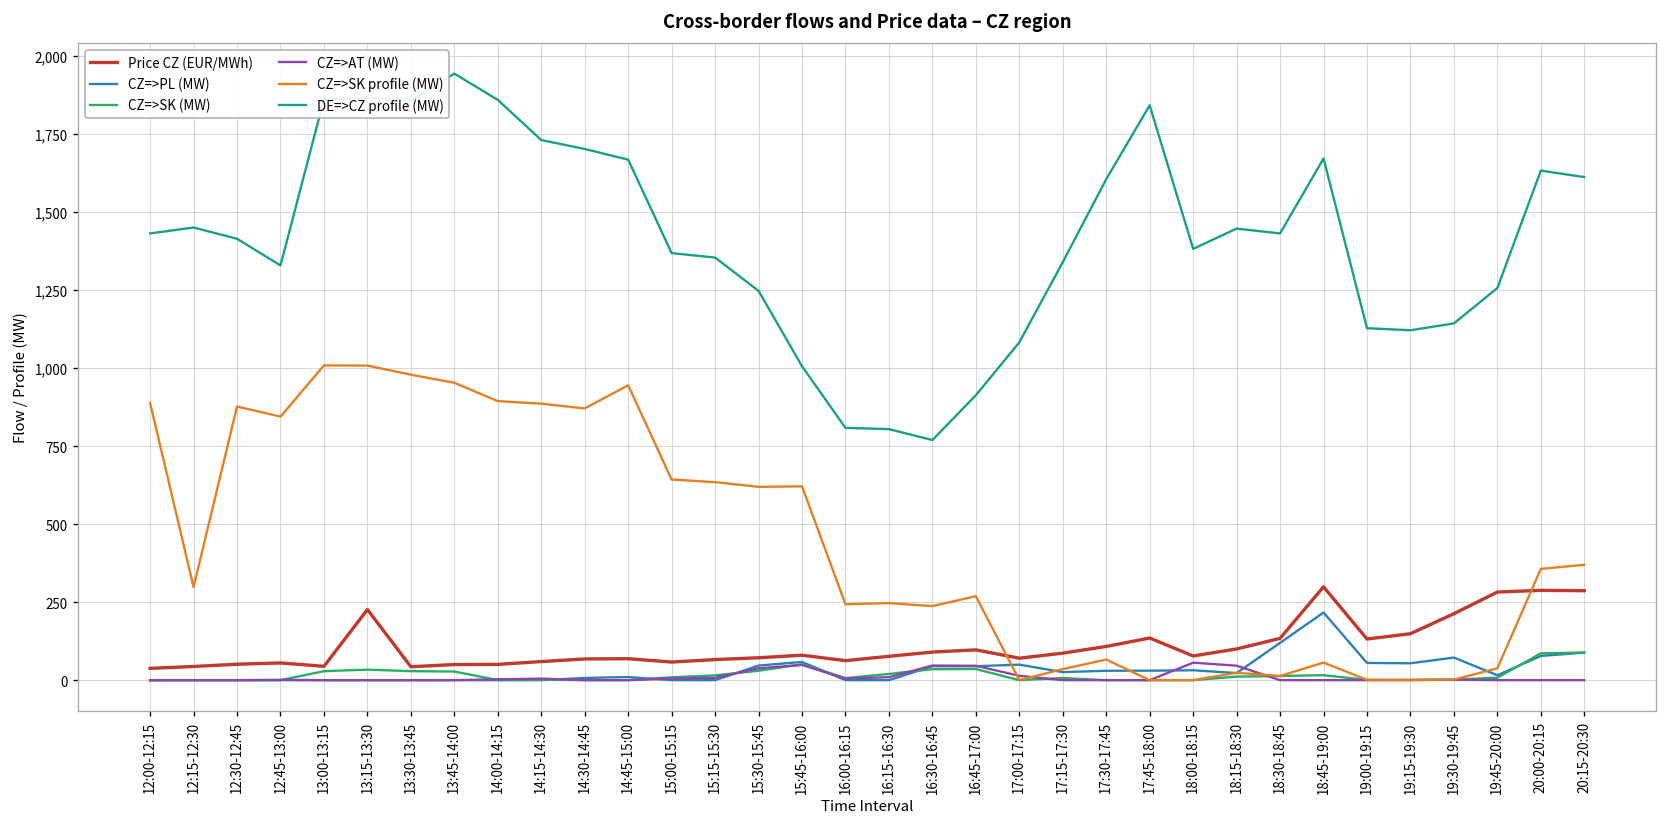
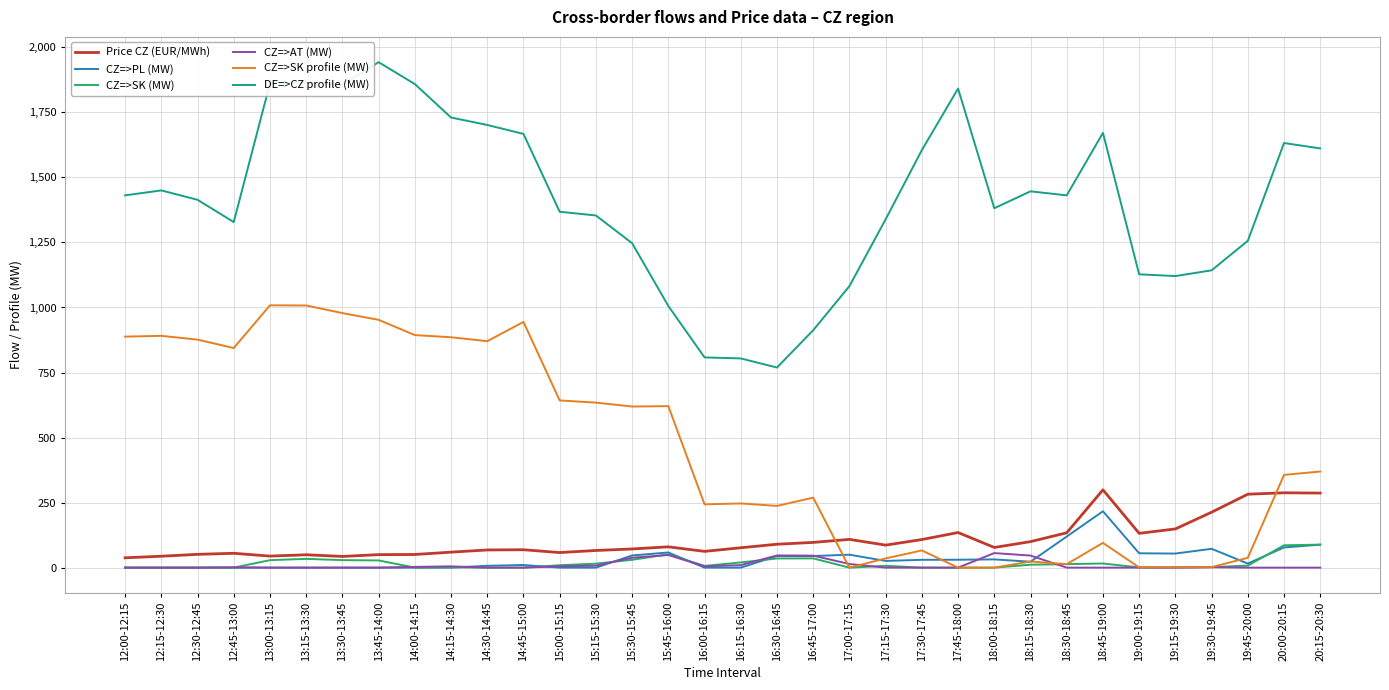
  {
    "Price CZ (EUR/MWh)": {
      "12:00-12:15": "40",
      "12:15-12:30": "40",
      "12:30-12:45": "50",
      "12:45-13:00": "60",
      "13:00-13:15": "40",
-     "13:15-13:30": "230",
+     "13:15-13:30": "50",
      "13:30-13:45": "40",
      "13:45-14:00": "50",
      "14:00-14:15": "50",
      "14:15-14:30": "60",
      "14:30-14:45": "70",
      "14:45-15:00": "70",
      "15:00-15:15": "60",
      "15:15-15:30": "70",
      "15:30-15:45": "70",
      "15:45-16:00": "80",
      "16:00-16:15": "60",
      "16:15-16:30": "80",
      "16:30-16:45": "90",
      "16:45-17:00": "100",
-     "17:00-17:15": "70",
+     "17:00-17:15": "110",
      "17:15-17:30": "90",
      "17:30-17:45": "110",
      "17:45-18:00": "140",
      "18:00-18:15": "80",
      "18:15-18:30": "100",
      "18:30-18:45": "130",
      "18:45-19:00": "300",
      "19:00-19:15": "130",
      "19:15-19:30": "150",
      "19:30-19:45": "210",
      "19:45-20:00": "280",
      "20:00-20:15": "290",
      "20:15-20:30": "290"
    },
    "CZ=>PL (MW)": {
      "14:45-15:00": "10",
      "17:00-17:15": "50",
      "17:30-17:45": "30",
      "17:45-18:00": "30",
      "18:00-18:15": "30",
      "18:30-18:45": "120",
      "18:45-19:00": "220",
      "19:00-19:15": "60",
      "19:15-19:30": "50",
      "19:30-19:45": "70"
    },
    "CZ=>AT (MW)": {
      "17:00-17:15": "10",
      "18:00-18:15": "60",
      "18:15-18:30": "50",
      "18:30-18:45": "0",
      "18:45-19:00": "0",
      "20:00-20:15": "0",
      "20:15-20:30": "0"
    },
    "CZ=>SK profile (MW)": {
      "12:00-12:15": "890",
-     "12:15-12:30": "300",
+     "12:15-12:30": "890",
      "12:30-12:45": "880",
      "12:45-13:00": "840",
      "13:00-13:15": "1,010",
      "13:15-13:30": "1,010",
      "13:30-13:45": "980",
      "13:45-14:00": "950",
      "14:00-14:15": "890",
      "14:15-14:30": "890",
      "14:30-14:45": "870",
      "14:45-15:00": "940",
      "15:00-15:15": "640",
      "15:15-15:30": "630",
      "15:30-15:45": "620",
      "15:45-16:00": "620",
      "16:00-16:15": "240",
      "16:15-16:30": "250",
      "16:30-16:45": "240",
      "16:45-17:00": "270",
      "17:30-17:45": "70",
-     "18:45-19:00": "60",
+     "18:45-19:00": "100",
      "19:45-20:00": "40",
      "20:00-20:15": "360",
      "20:15-20:30": "370"
    }
  }
